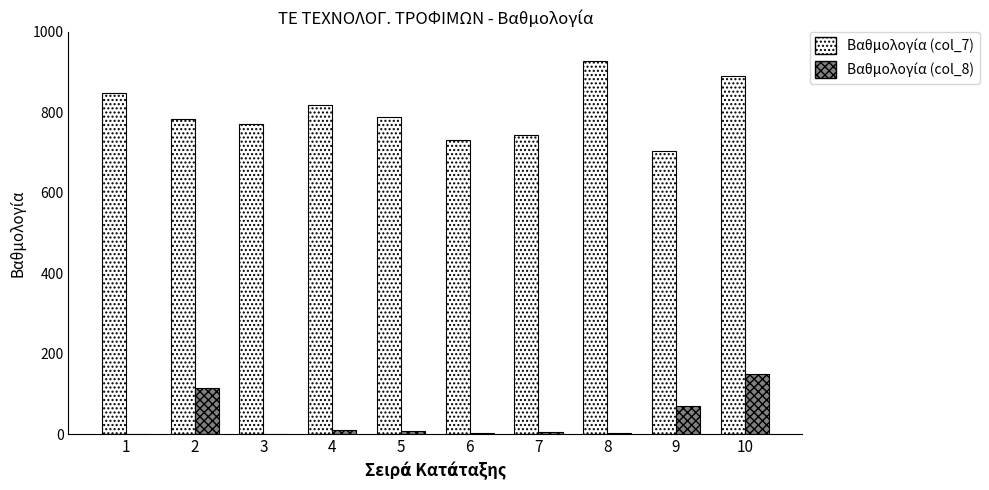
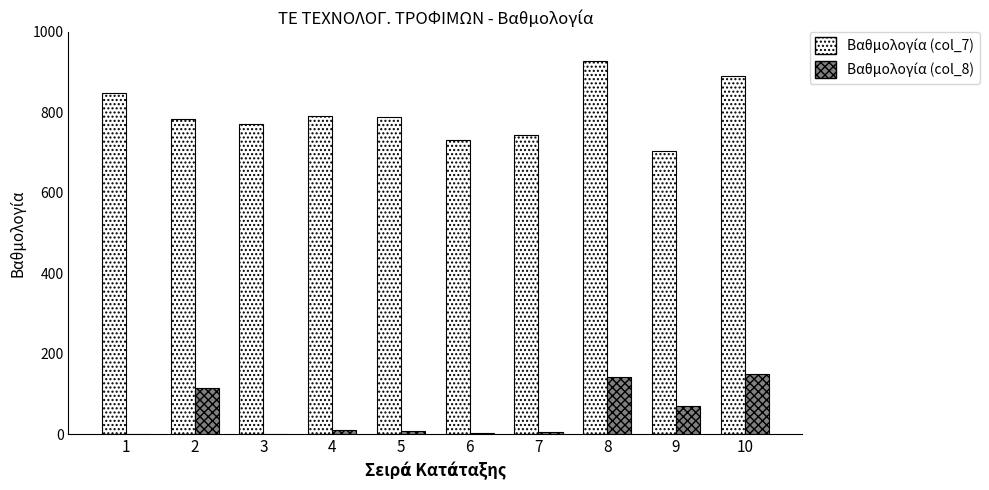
  {
    "Βαθμολογία (col_7)": {
      "1": 850,
      "2": 780,
      "3": 770,
-     "4": 820,
+     "4": 790,
      "5": 790,
      "6": 730,
      "7": 740,
      "8": 930,
      "9": 700,
      "10": 890
    },
    "Βαθμολογία (col_8)": {
      "1": 0,
      "2": 110,
      "3": 0,
      "4": 10,
      "5": 10,
-     "8": 0,
+     "8": 140,
      "9": 70,
      "10": 150
    }
  }
